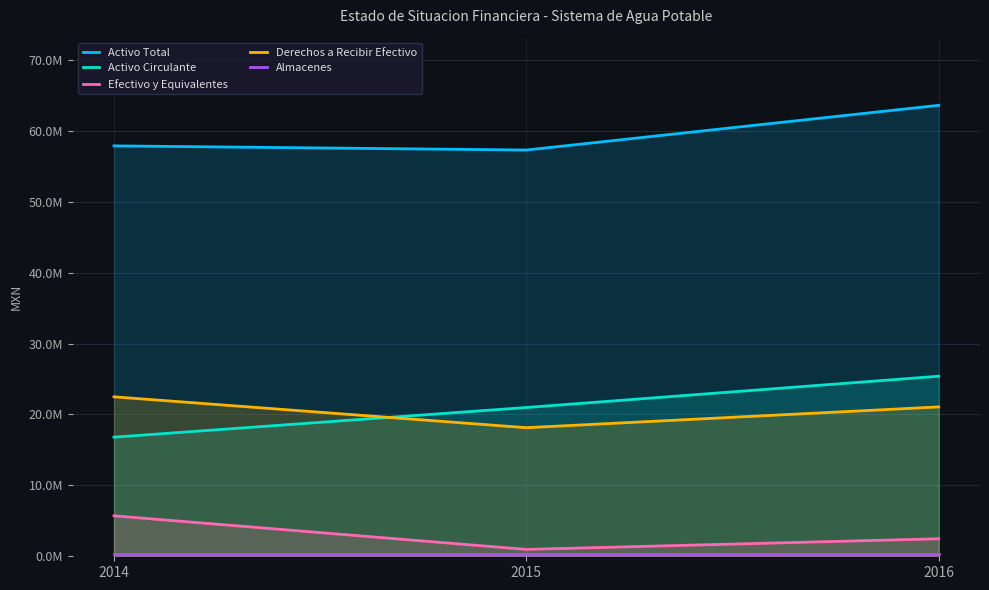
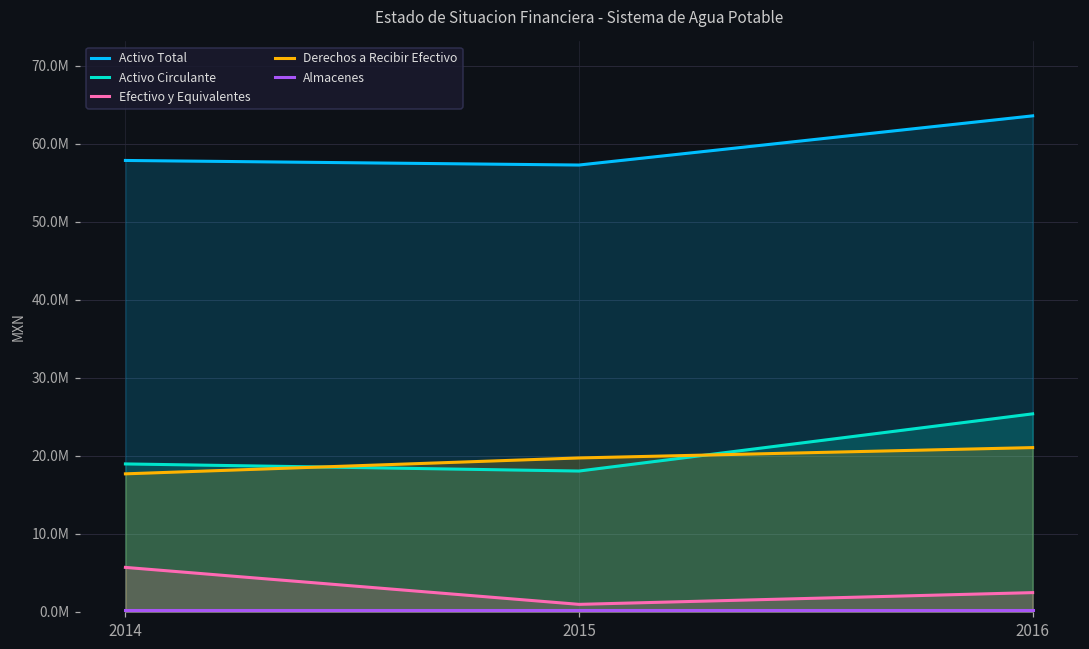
  {
    "Activo Total": {
      "2014": 58000000,
      "2015": 57000000,
      "2016": 64000000
    },
    "Activo Circulante": {
-     "2014": 17000000,
-     "2015": 21000000,
+     "2014": 19000000,
+     "2015": 18000000,
      "2016": 25000000
    },
    "Efectivo y Equivalentes": {
      "2014": 6000000,
      "2015": 1000000,
      "2016": 2000000
    },
    "Derechos a Recibir Efectivo": {
-     "2014": 22000000,
-     "2015": 18000000,
+     "2014": 18000000,
+     "2015": 20000000,
      "2016": 21000000
    },
    "Almacenes": {
      "2014": 0,
      "2015": 0,
      "2016": 0
    }
  }
